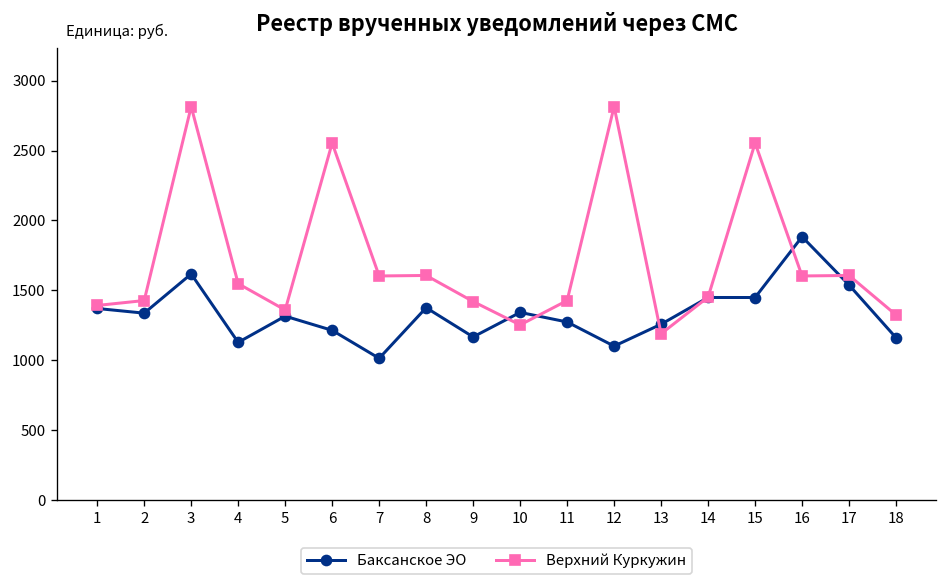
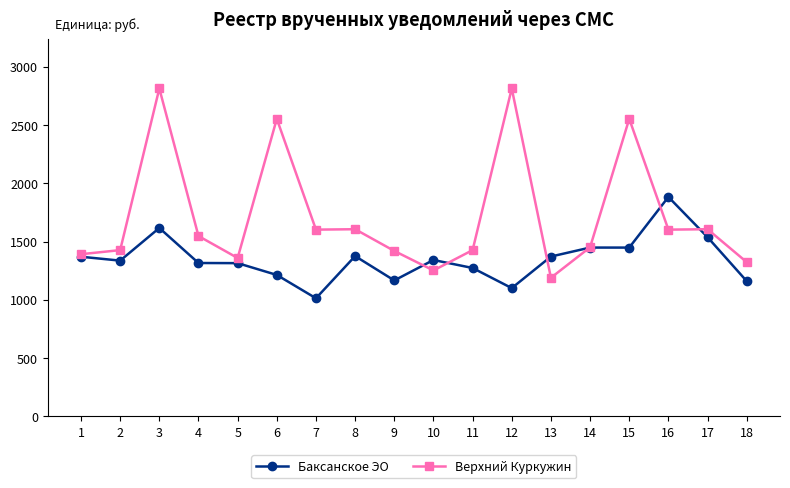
  {
    "Баксанское ЭО": {
      "2": 1340,
      "3": 1620,
-     "4": 1130,
+     "4": 1320,
      "5": 1320,
      "6": 1210,
      "7": 1010,
      "8": 1380,
      "9": 1170,
      "10": 1340,
      "11": 1270,
      "12": 1100,
-     "13": 1260,
+     "13": 1370,
      "15": 1450,
      "16": 1880,
      "17": 1540,
      "18": 1160
    },
    "Верхний Куркужин": {
      "2": 1430,
      "3": 2810,
      "4": 1550,
      "5": 1360,
      "6": 2550,
      "7": 1600,
      "8": 1610,
      "9": 1420,
      "10": 1250,
      "11": 1430,
      "12": 2810,
      "13": 1190,
      "15": 2550,
      "16": 1600,
      "17": 1610,
      "18": 1320
    }
  }
